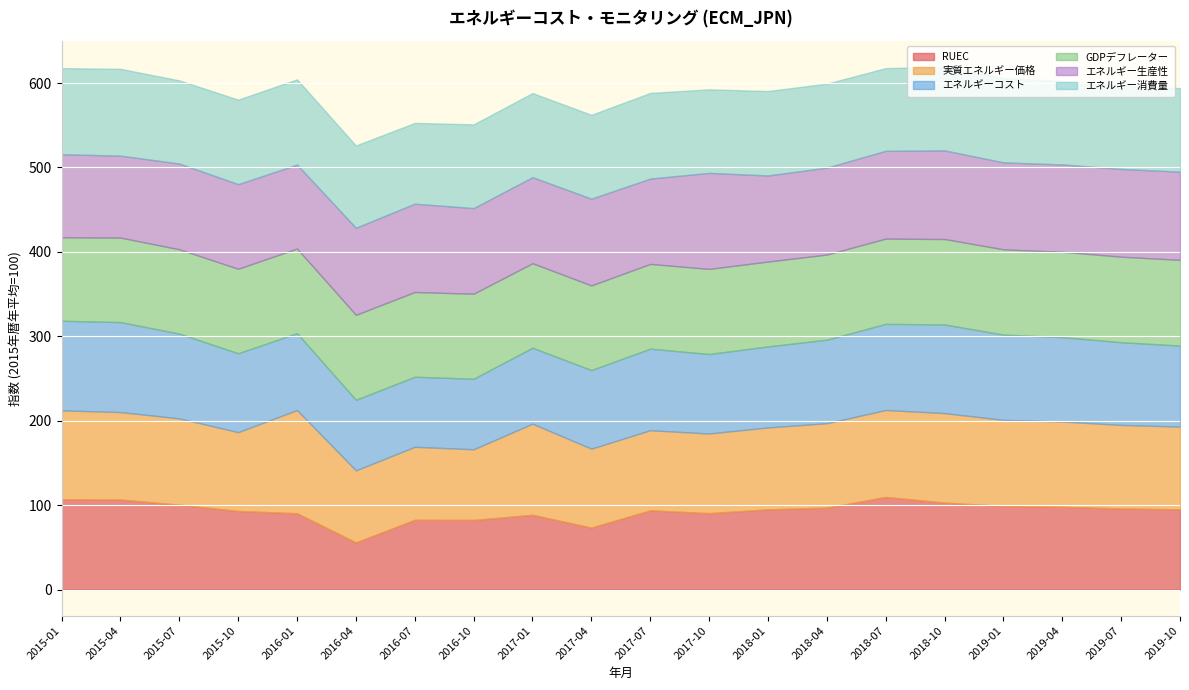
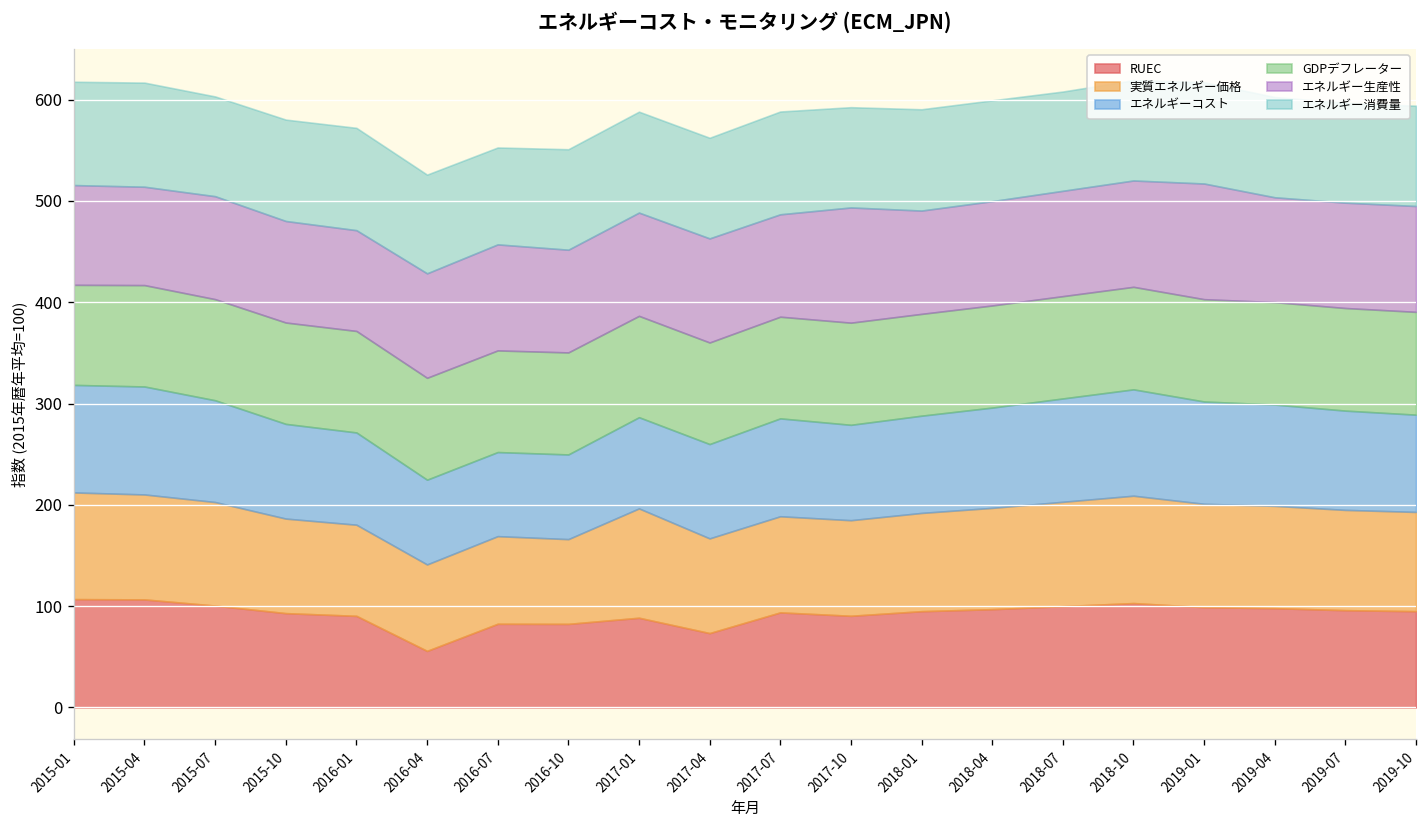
  {
    "RUEC": {
      "2015-01": 110,
      "2015-04": 110,
      "2015-07": 100,
      "2015-10": 90,
      "2016-01": 90,
      "2016-04": 60,
      "2016-07": 80,
      "2016-10": 80,
      "2017-01": 90,
      "2017-04": 70,
      "2017-07": 90,
      "2017-10": 90,
      "2018-01": 100,
      "2018-04": 100,
-     "2018-07": 110,
+     "2018-07": 100,
      "2018-10": 100,
      "2019-01": 100,
      "2019-04": 100,
      "2019-07": 100,
      "2019-10": 100
    },
    "実質エネルギー価格": {
      "2015-01": 110,
      "2015-04": 100,
      "2015-07": 100,
      "2015-10": 90,
-     "2016-01": 120,
+     "2016-01": 90,
      "2016-04": 90,
      "2016-07": 90,
      "2016-10": 80,
      "2017-01": 110,
      "2017-04": 90,
      "2017-07": 90,
      "2017-10": 90,
      "2018-01": 100,
      "2018-04": 100,
      "2018-07": 100,
      "2018-10": 110,
      "2019-01": 100,
      "2019-04": 100,
      "2019-07": 100,
      "2019-10": 100
    },
    "GDPデフレーター": {
      "2015-01": 100,
      "2015-04": 100,
      "2015-07": 100,
      "2015-10": 100,
      "2016-01": 100,
      "2016-04": 100,
      "2016-07": 100,
      "2016-10": 100,
      "2017-01": 100,
      "2017-04": 100,
      "2017-07": 100,
      "2017-10": 100,
      "2018-01": 100,
      "2018-04": 100,
      "2018-07": 100,
      "2018-10": 100,
      "2019-01": 100,
      "2019-04": 100,
      "2019-07": 100,
      "2019-10": 100
    },
    "エネルギー生産性": {
      "2015-01": 100,
      "2015-04": 100,
      "2015-07": 100,
      "2015-10": 100,
      "2016-01": 100,
      "2016-04": 100,
      "2016-07": 100,
      "2016-10": 100,
      "2017-01": 100,
      "2017-04": 100,
      "2017-07": 100,
      "2017-10": 110,
      "2018-01": 100,
      "2018-04": 100,
      "2018-07": 100,
      "2018-10": 110,
-     "2019-01": 100,
+     "2019-01": 110,
      "2019-04": 100,
      "2019-07": 100,
      "2019-10": 100
    }
  }
